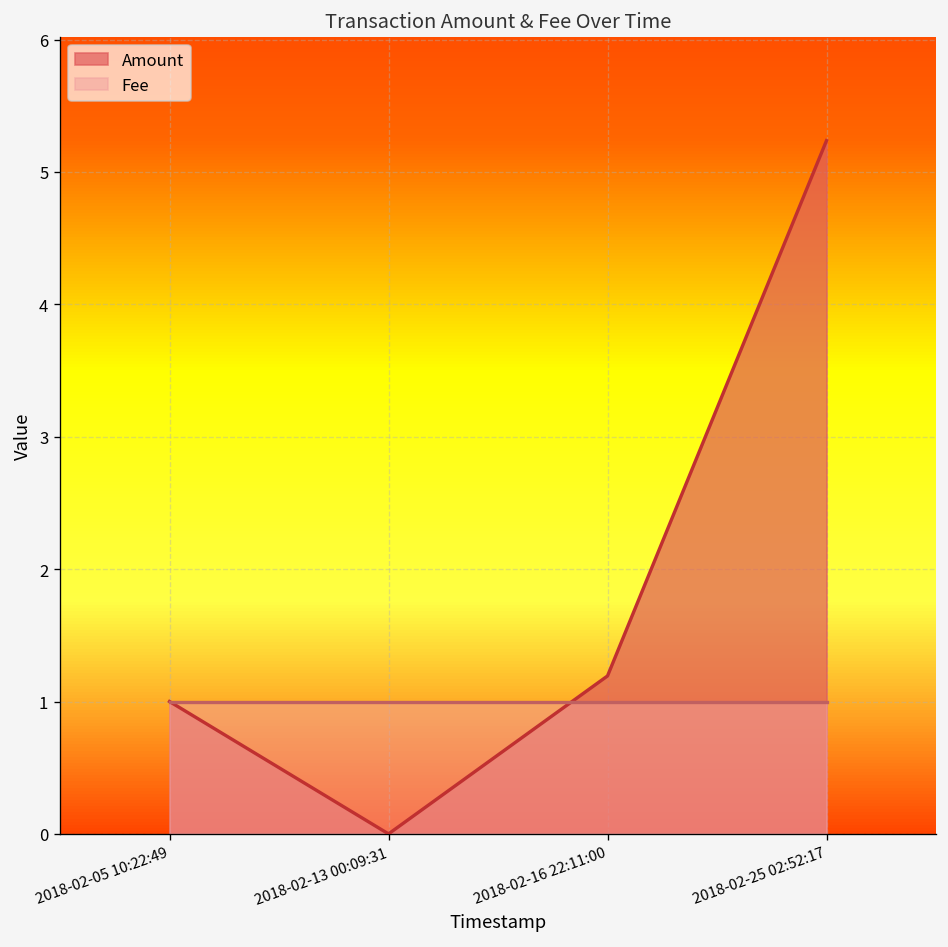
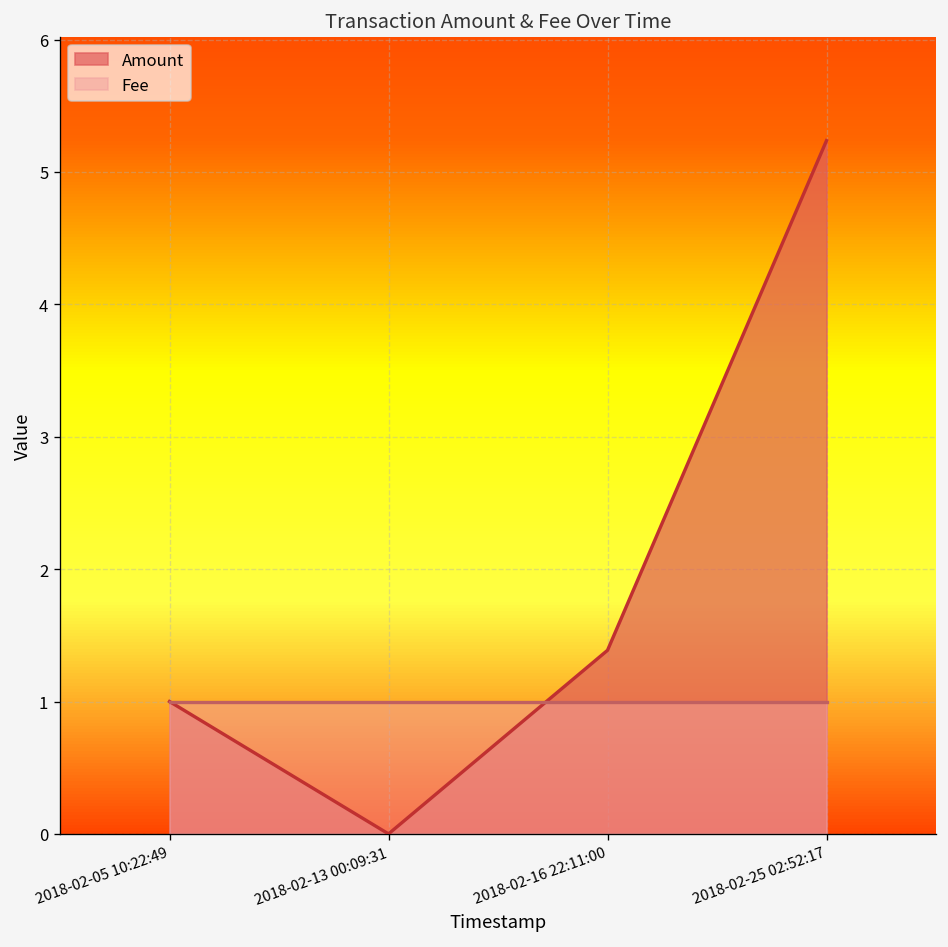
  {
    "Amount": {
      "2018-02-13 00:09:31": 0.00,
-     "2018-02-16 22:11:00": 1.19,
+     "2018-02-16 22:11:00": 1.39,
      "2018-02-25 02:52:17": 5.24
    },
    "Fee": {
      "2018-02-13 00:09:31": 1.00,
      "2018-02-16 22:11:00": 1.00,
      "2018-02-25 02:52:17": 1.00
    }
  }
